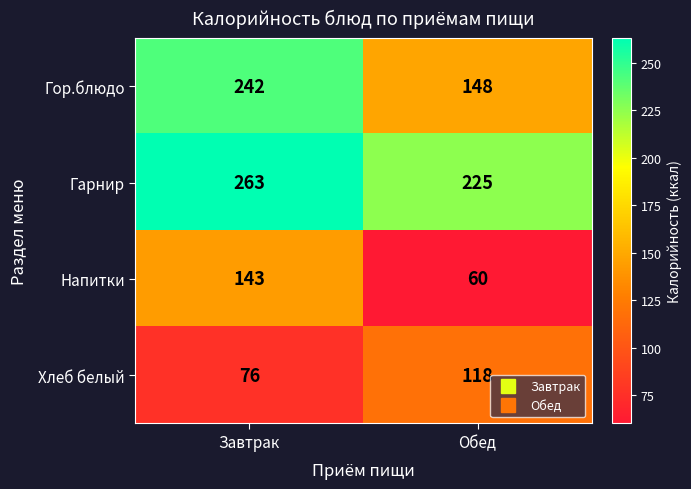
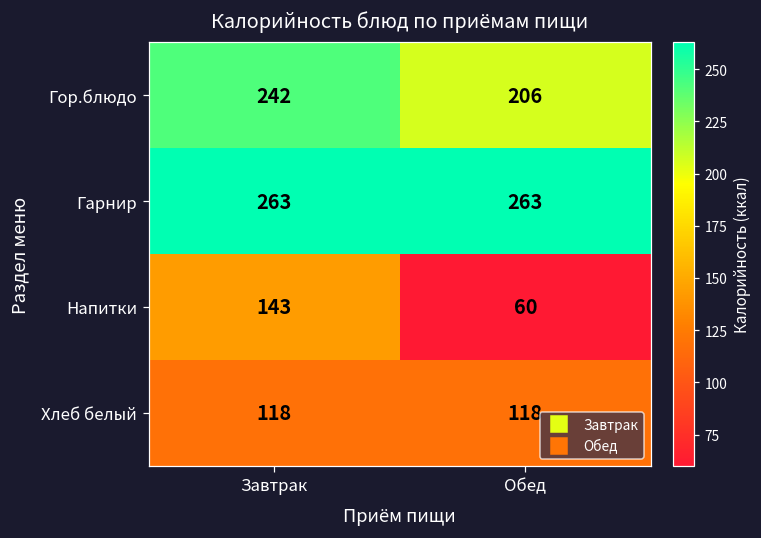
  {
    "Гор.блюдо": {
      "Завтрак": 242,
-     "Обед": 148
+     "Обед": 206
    },
    "Гарнир": {
      "Завтрак": 263,
-     "Обед": 225
+     "Обед": 263
    },
    "Напитки": {
      "Завтрак": 143,
      "Обед": 60
    },
    "Хлеб белый": {
-     "Завтрак": 76
+     "Завтрак": 118
    }
  }
